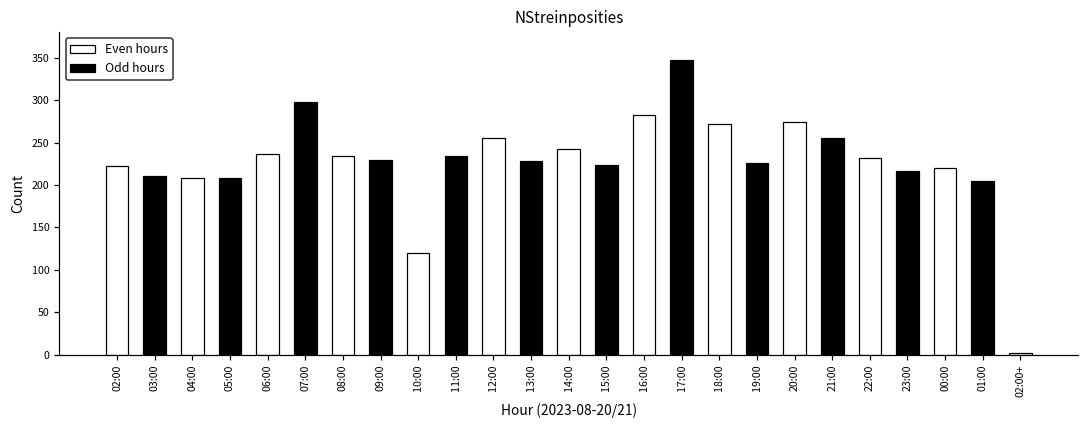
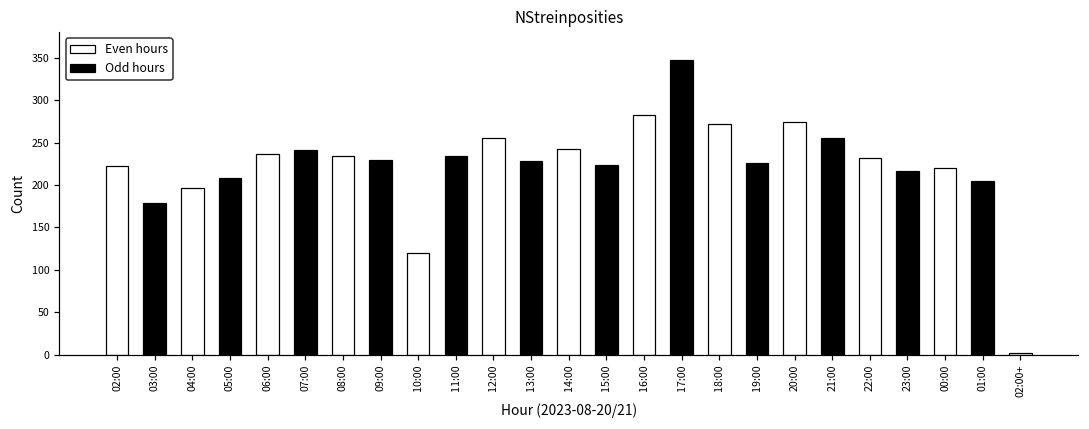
  {
    "Even hours": {
      "02:00": 220,
-     "04:00": 210,
+     "04:00": 200,
      "06:00": 240,
      "08:00": 230,
      "10:00": 120,
      "12:00": 260,
      "14:00": 240,
      "16:00": 280,
      "18:00": 270,
      "20:00": 270,
      "22:00": 230,
      "00:00": 220
    },
    "Odd hours": {
-     "03:00": 210,
+     "03:00": 180,
      "05:00": 210,
-     "07:00": 300,
+     "07:00": 240,
      "09:00": 230,
      "11:00": 230,
      "13:00": 230,
      "15:00": 220,
      "17:00": 350,
      "19:00": 230,
      "21:00": 260,
      "23:00": 220,
      "01:00": 210
    }
  }
